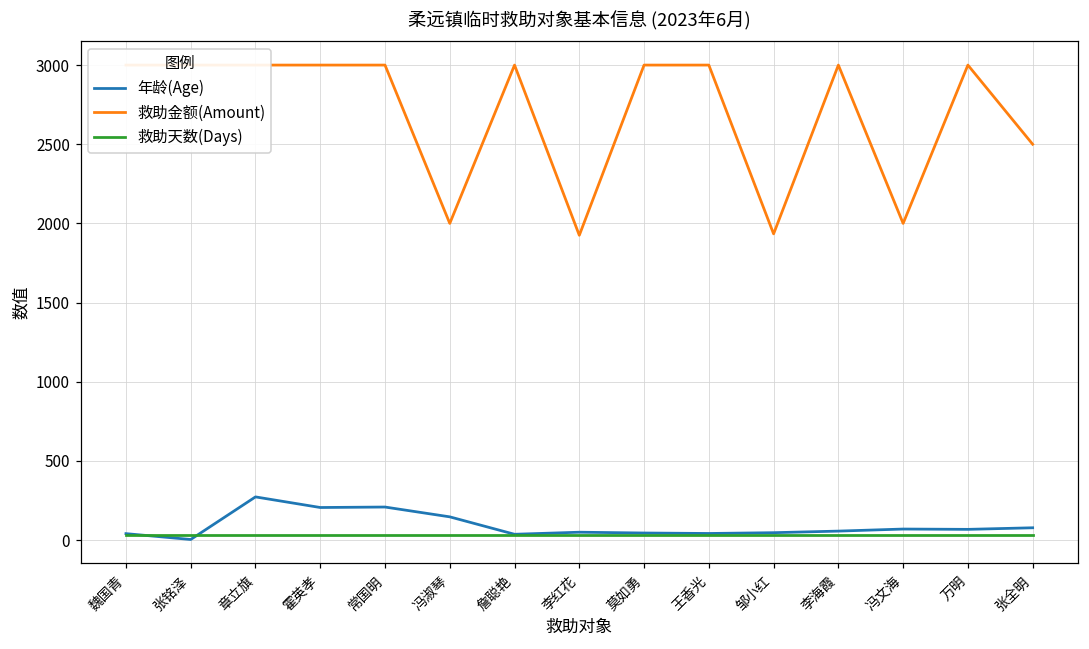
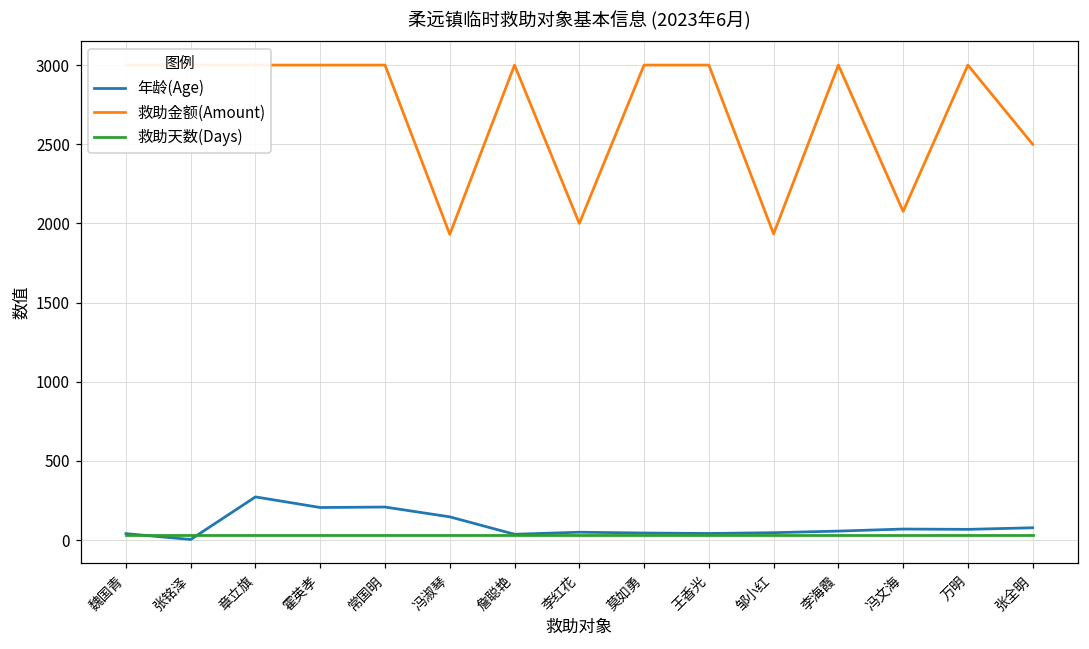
  {
    "年龄(Age)": {
      "张铭泽": 0,
      "章立旗": 270,
      "霍英孝": 210,
      "常国明": 210,
      "冯淑琴": 150,
      "李红花": 50,
      "李海霞": 60,
      "冯文海": 70,
      "万明": 70,
      "张全明": 80
    },
    "救助金额(Amount)": {
      "霍英孝": 3000,
      "常国明": 3000,
-     "冯淑琴": 2000,
+     "冯淑琴": 1930,
      "詹聪艳": 3000,
-     "李红花": 1930,
+     "李红花": 2000,
      "莫如勇": 3000,
      "王香光": 3000,
      "邹小红": 1930,
      "李海霞": 3000,
-     "冯文海": 2000,
+     "冯文海": 2080,
      "万明": 3000,
      "张全明": 2500
    },
    "救助天数(Days)": {
      "张铭泽": 30,
      "章立旗": 30,
      "霍英孝": 30,
      "常国明": 30,
      "冯淑琴": 30,
      "李红花": 30,
      "李海霞": 30,
      "冯文海": 30,
      "万明": 30,
      "张全明": 30
    }
  }
